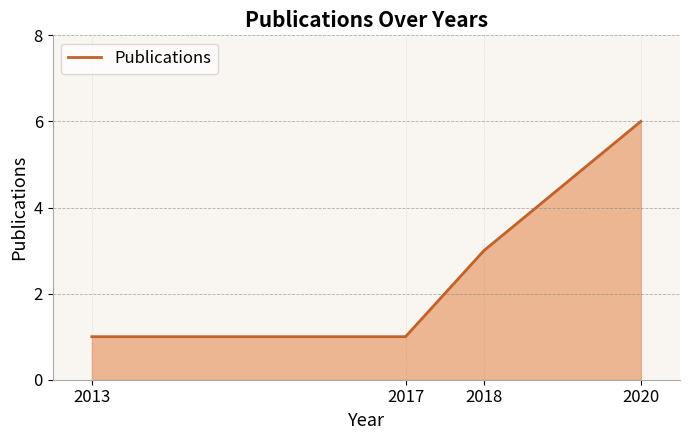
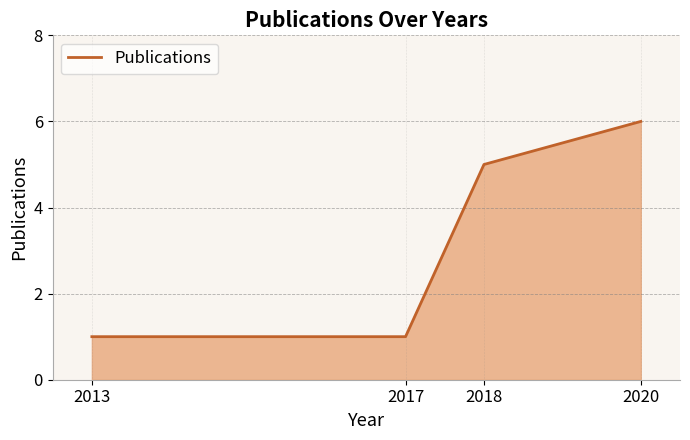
  {
    "2013": 1,
    "2017": 1,
-   "2018": 3,
+   "2018": 5,
    "2020": 6
  }
